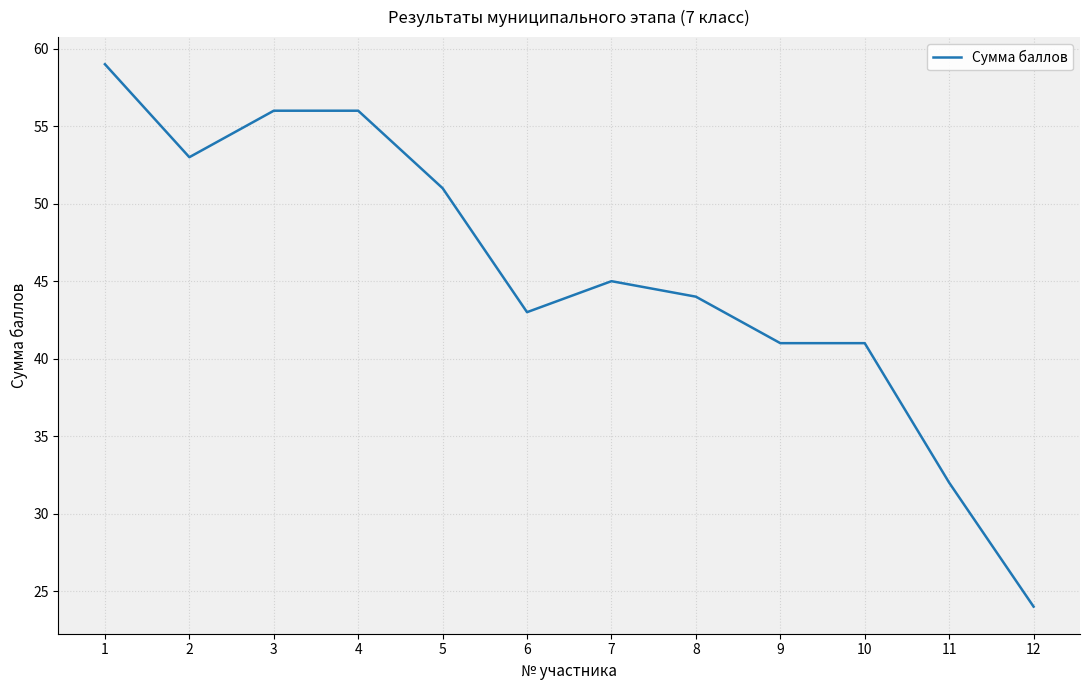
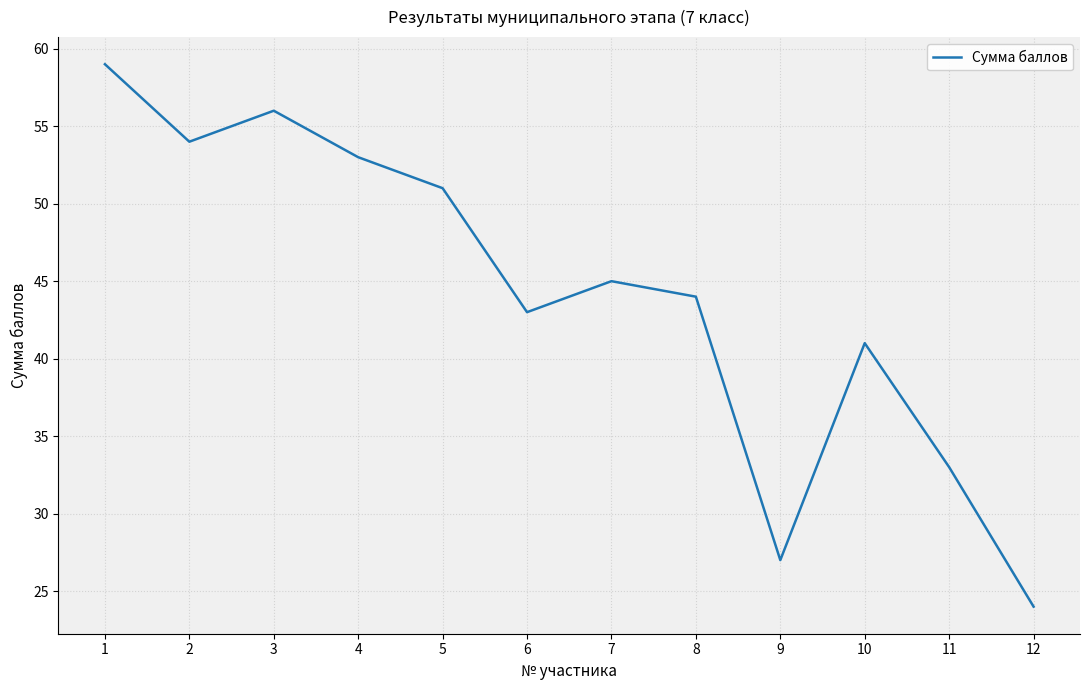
  {
    "1": 59,
-   "2": 53,
+   "2": 54,
    "3": 56,
-   "4": 56,
+   "4": 53,
    "5": 51,
    "6": 43,
    "7": 45,
    "8": 44,
-   "9": 41,
+   "9": 27,
    "10": 41,
-   "11": 32,
+   "11": 33,
    "12": 24
  }
